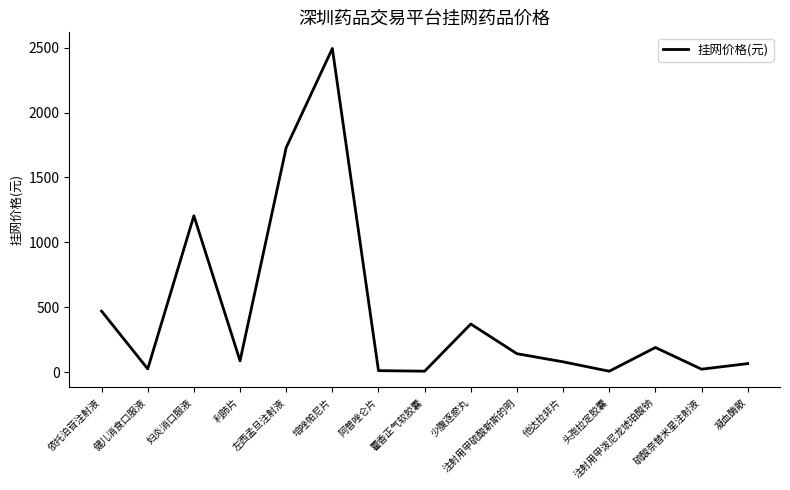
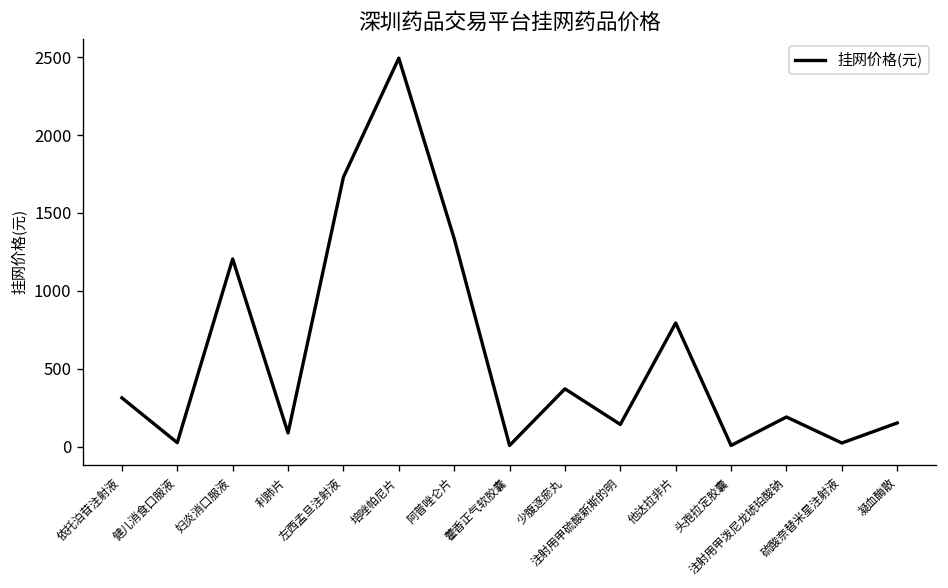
  {
-   "依托泊苷注射液": 470,
+   "依托泊苷注射液": 310,
    "健儿消食口服液": 20,
    "妇炎消口服液": 1200,
    "利肺片": 90,
    "左西孟旦注射液": 1730,
    "培唑帕尼片": 2490,
-   "阿普唑仑片": 10,
+   "阿普唑仑片": 1340,
    "藿香正气软胶囊": 10,
    "少腹逐瘀丸": 370,
    "注射用甲硫酸新斯的明": 140,
-   "他达拉非片": 80,
+   "他达拉非片": 790,
    "头孢拉定胶囊": 10,
    "注射用甲泼尼龙琥珀酸钠": 190,
    "硫酸奈替米星注射液": 20,
-   "凝血酶散": 70
+   "凝血酶散": 150
  }
